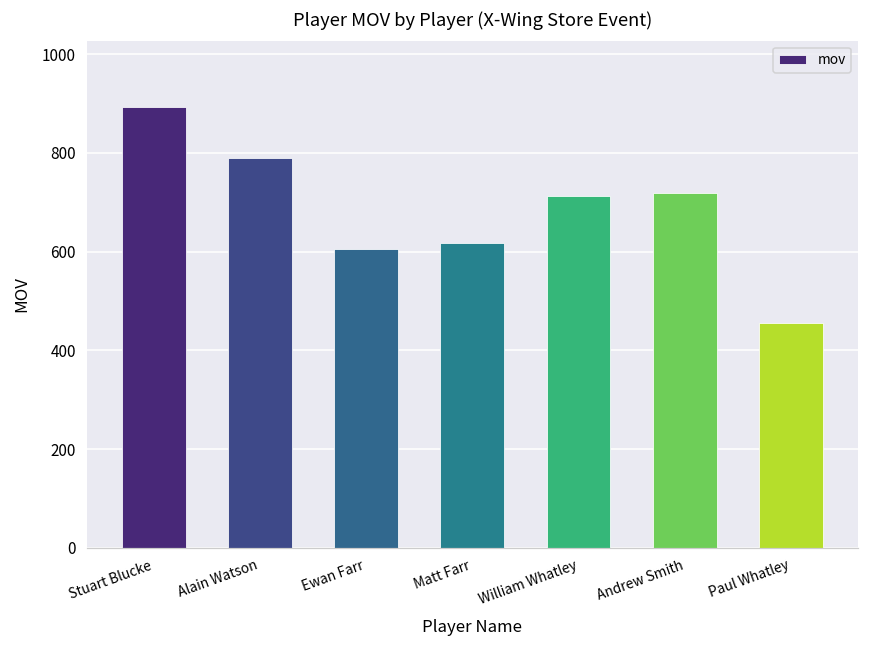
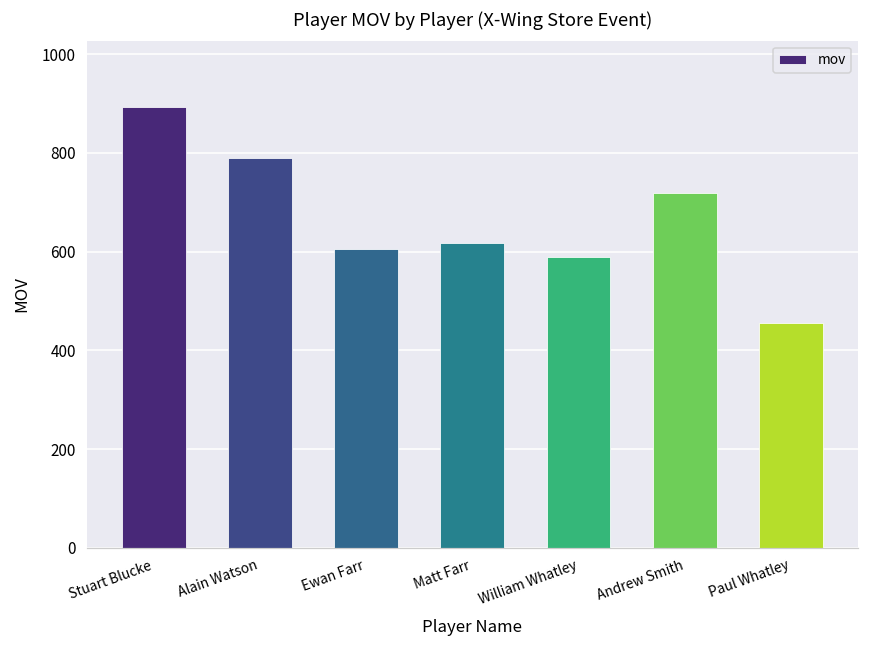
  {
    "Stuart Blucke": 890,
    "Alain Watson": 790,
    "Ewan Farr": 610,
    "Matt Farr": 620,
-   "William Whatley": 710,
+   "William Whatley": 590,
    "Andrew Smith": 720,
    "Paul Whatley": 460
  }
